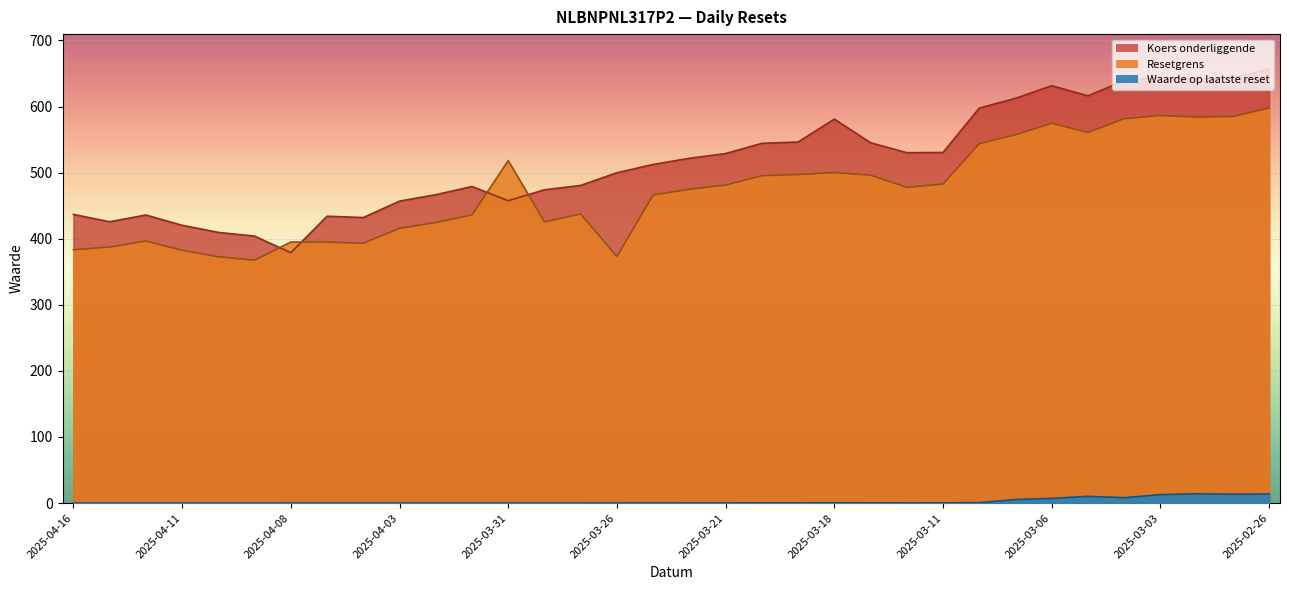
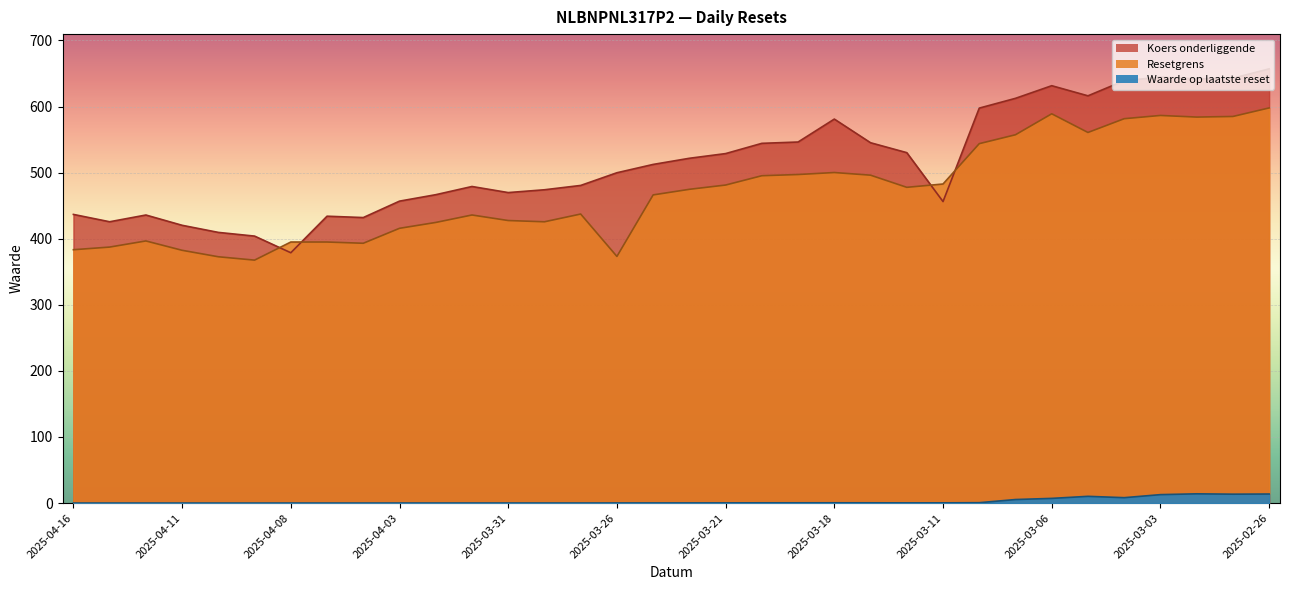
  {
    "Koers onderliggende": {
      "2025-04-16": 440,
      "2025-04-11": 420,
      "2025-04-08": 380,
      "2025-04-03": 460,
-     "2025-03-31": 460,
+     "2025-03-31": 470,
      "2025-03-26": 500,
      "2025-03-21": 530,
      "2025-03-18": 580,
-     "2025-03-11": 530,
+     "2025-03-11": 460,
      "2025-03-06": 630
    },
    "Resetgrens": {
      "2025-04-16": 380,
      "2025-04-11": 380,
      "2025-04-08": 390,
      "2025-04-03": 420,
-     "2025-03-31": 520,
+     "2025-03-31": 430,
      "2025-03-26": 370,
      "2025-03-21": 480,
      "2025-03-18": 500,
      "2025-03-11": 480,
-     "2025-03-06": 570,
+     "2025-03-06": 590,
      "2025-03-03": 590,
      "2025-02-26": 600
    },
    "Waarde op laatste reset": {
      "2025-04-16": 0,
      "2025-04-11": 0,
      "2025-04-08": 0,
      "2025-04-03": 0,
      "2025-03-31": 0,
      "2025-03-26": 0,
      "2025-03-21": 0,
      "2025-03-18": 0,
      "2025-03-11": 0,
      "2025-03-06": 10,
      "2025-03-03": 10,
      "2025-02-26": 10
    }
  }
